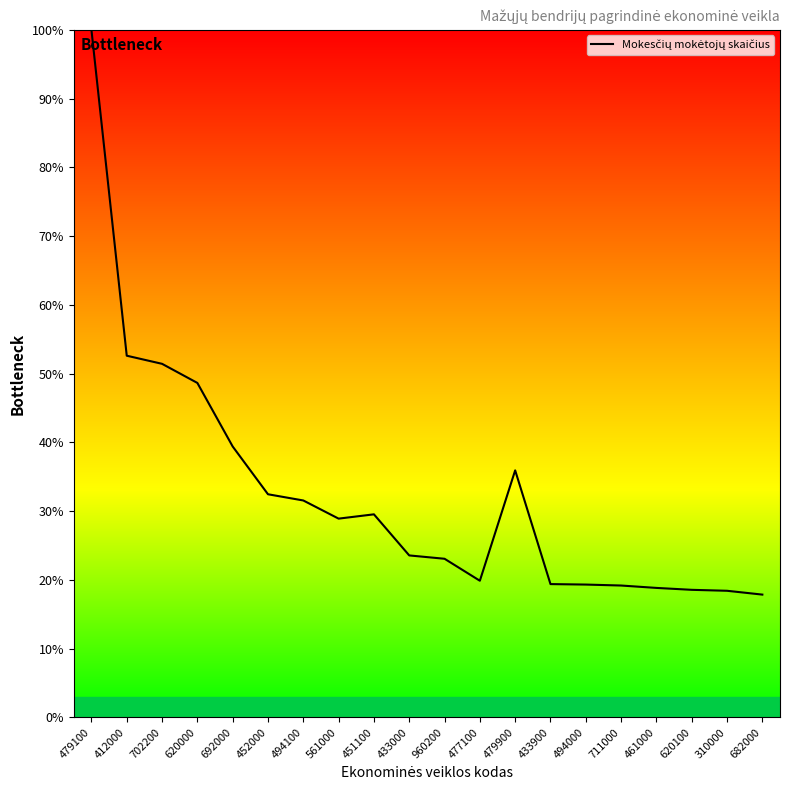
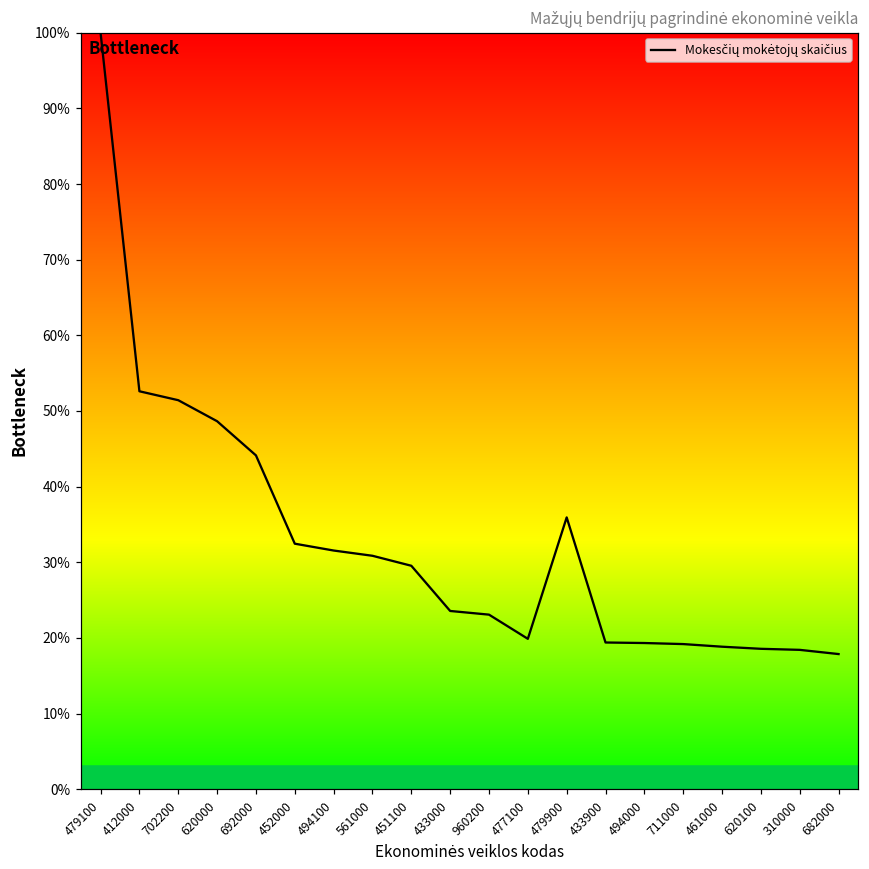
  {
    "479100": "100%",
    "412000": "53%",
    "702200": "51%",
    "620000": "49%",
-   "692000": "39%",
+   "692000": "44%",
    "452000": "32%",
    "494100": "32%",
-   "561000": "29%",
+   "561000": "31%",
    "451100": "30%",
    "433000": "24%",
    "960200": "23%",
    "477100": "20%",
    "479900": "36%",
    "433900": "19%",
    "494000": "19%",
    "711000": "19%",
    "461000": "19%",
    "620100": "19%",
    "310000": "18%",
    "682000": "18%"
  }
